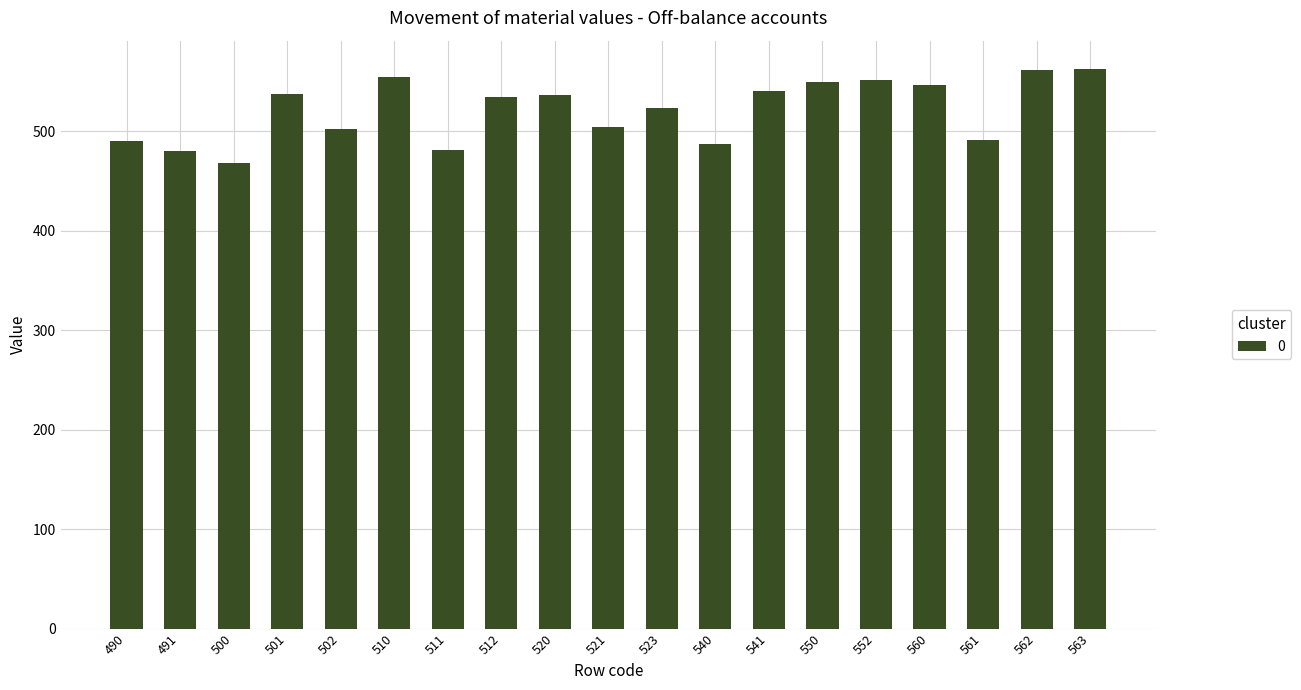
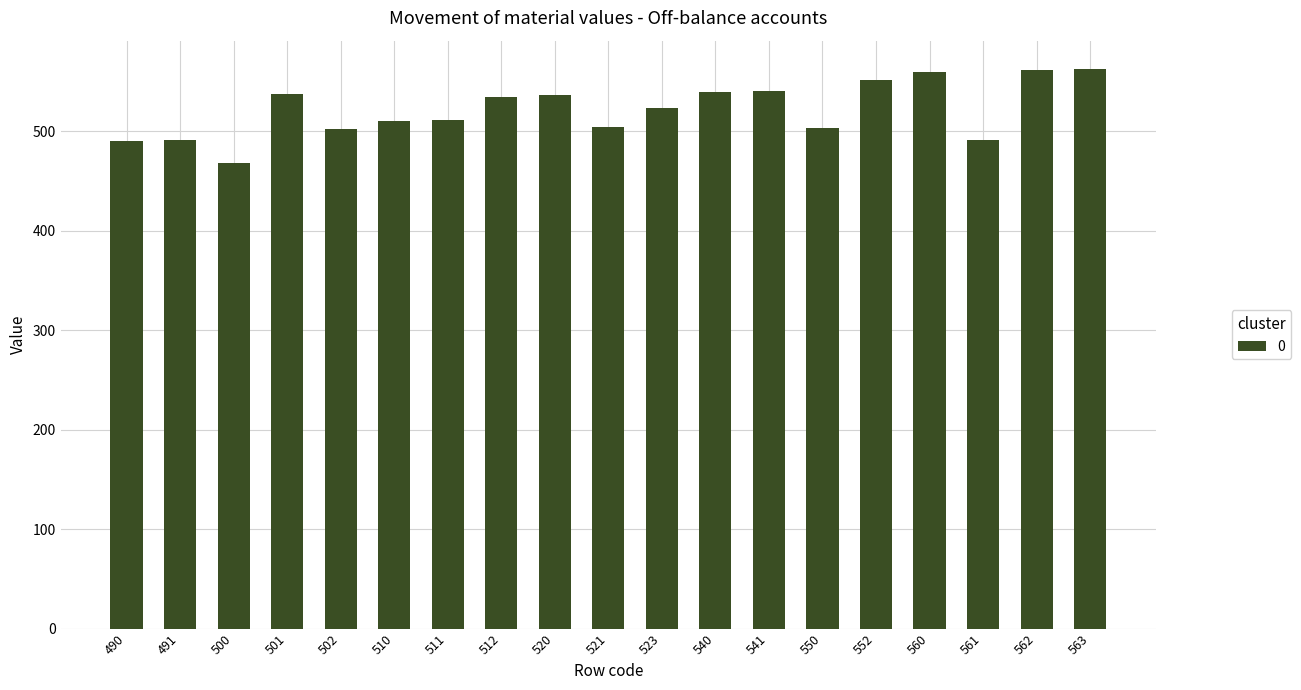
  {
    "490": 490,
-   "491": 480,
+   "491": 490,
    "500": 470,
    "501": 540,
    "502": 500,
-   "510": 560,
-   "511": 480,
+   "510": 510,
+   "511": 510,
    "512": 540,
    "520": 540,
    "521": 500,
    "523": 520,
-   "540": 490,
+   "540": 540,
    "541": 540,
-   "550": 550,
+   "550": 500,
    "552": 550,
-   "560": 550,
+   "560": 560,
    "561": 490,
    "562": 560,
    "563": 560
  }
